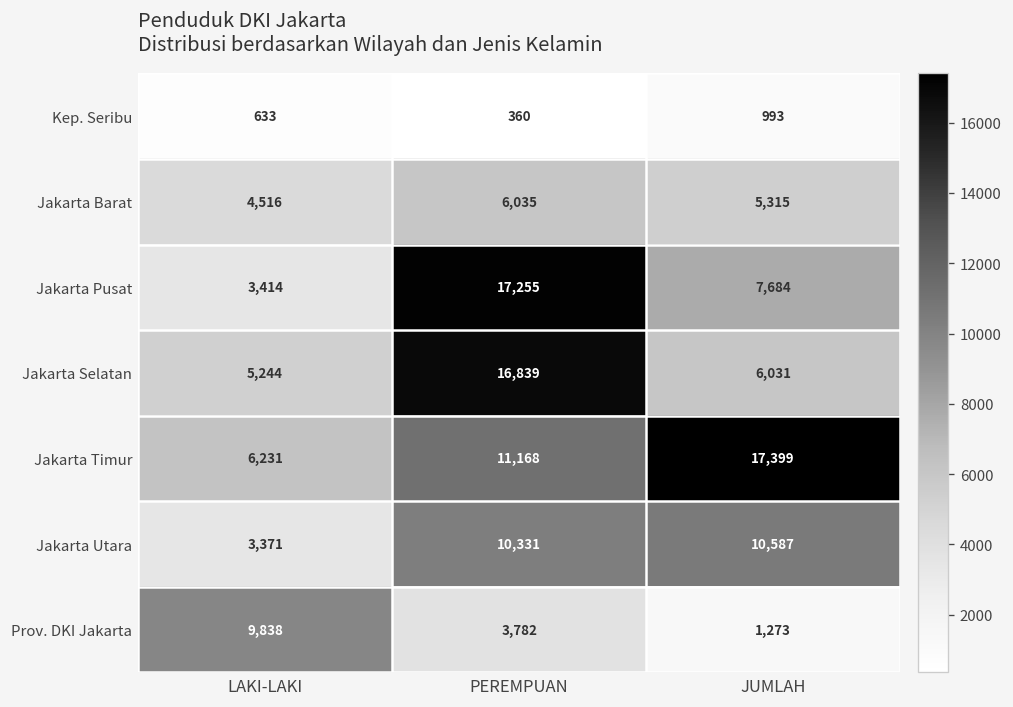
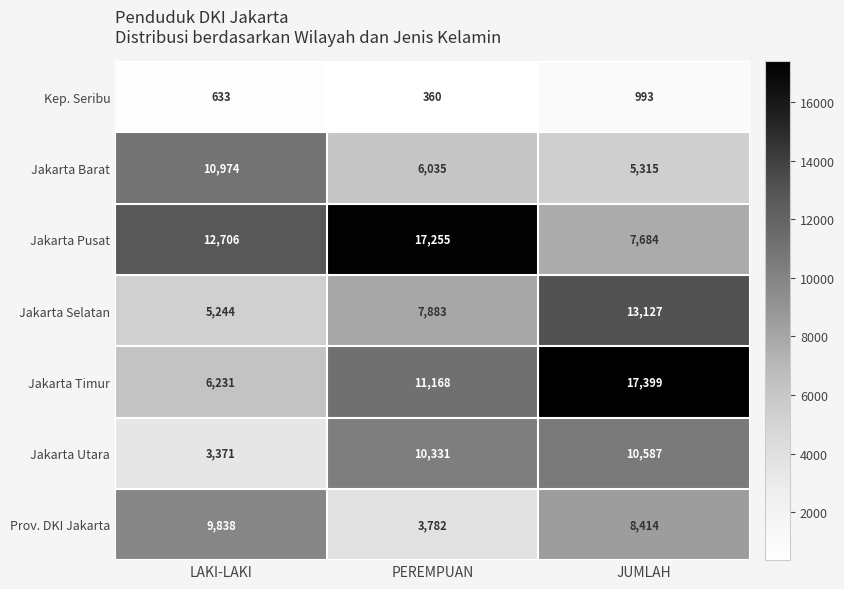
  {
    "Kep. Seribu": {
      "LAKI-LAKI": "633",
      "PEREMPUAN": "360",
      "JUMLAH": "993"
    },
    "Jakarta Barat": {
-     "LAKI-LAKI": "4,516",
+     "LAKI-LAKI": "10,974",
      "PEREMPUAN": "6,035",
      "JUMLAH": "5,315"
    },
    "Jakarta Pusat": {
-     "LAKI-LAKI": "3,414",
+     "LAKI-LAKI": "12,706",
      "PEREMPUAN": "17,255",
      "JUMLAH": "7,684"
    },
    "Jakarta Selatan": {
      "LAKI-LAKI": "5,244",
-     "PEREMPUAN": "16,839",
-     "JUMLAH": "6,031"
+     "PEREMPUAN": "7,883",
+     "JUMLAH": "13,127"
    },
    "Jakarta Timur": {
      "LAKI-LAKI": "6,231",
      "PEREMPUAN": "11,168",
      "JUMLAH": "17,399"
    },
    "Jakarta Utara": {
      "LAKI-LAKI": "3,371",
      "PEREMPUAN": "10,331",
      "JUMLAH": "10,587"
    },
    "Prov. DKI Jakarta": {
      "LAKI-LAKI": "9,838",
      "PEREMPUAN": "3,782",
-     "JUMLAH": "1,273"
+     "JUMLAH": "8,414"
    }
  }
